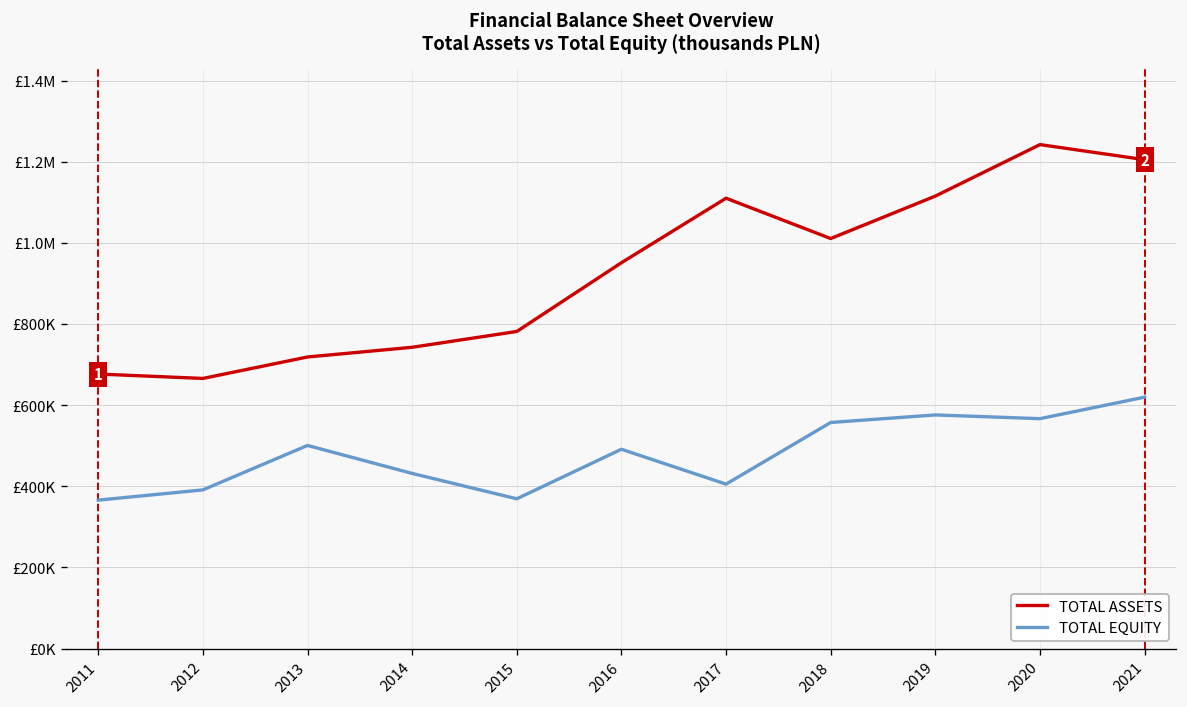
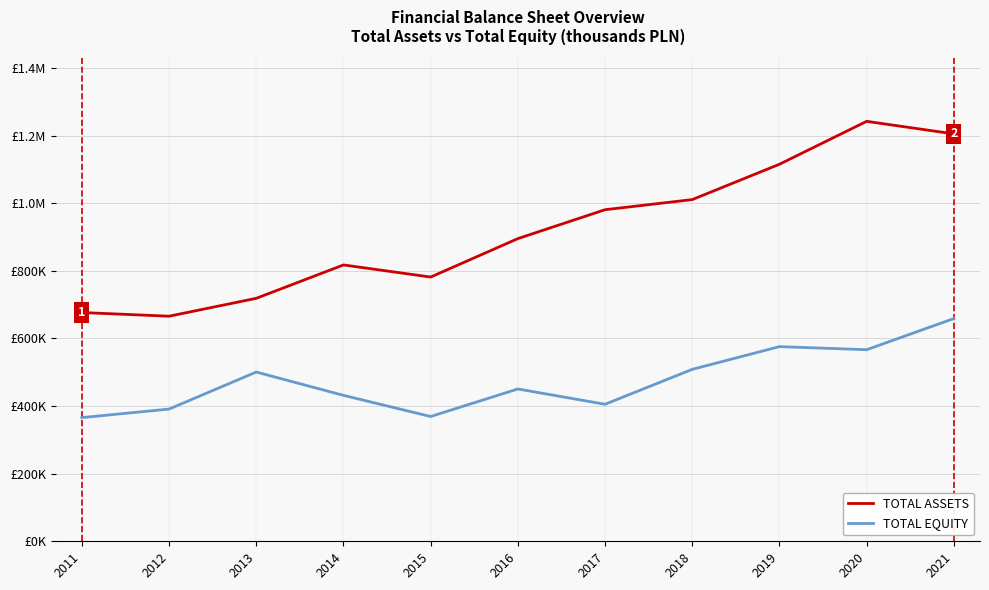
  {
    "TOTAL ASSETS": {
      "2012": "£670000",
      "2013": "£720000",
-     "2014": "£740000",
+     "2014": "£820000",
      "2015": "£780000",
-     "2016": "£950000",
-     "2017": "£1110000",
+     "2016": "£900000",
+     "2017": "£980000",
      "2018": "£1010000",
      "2019": "£1120000",
      "2020": "£1240000"
    },
    "TOTAL EQUITY": {
      "2011": "£370000",
      "2012": "£390000",
      "2013": "£500000",
      "2014": "£430000",
      "2015": "£370000",
-     "2016": "£490000",
+     "2016": "£450000",
      "2017": "£410000",
-     "2018": "£560000",
+     "2018": "£510000",
      "2019": "£580000",
      "2020": "£570000",
-     "2021": "£620000"
+     "2021": "£660000"
    }
  }
